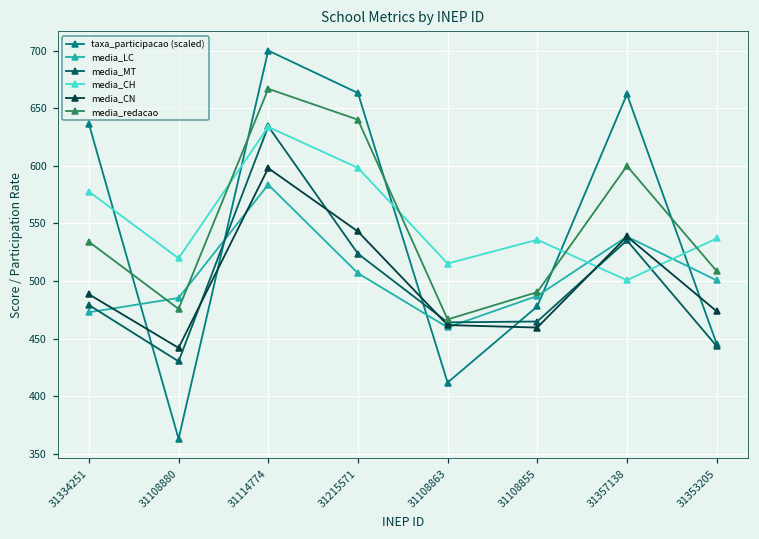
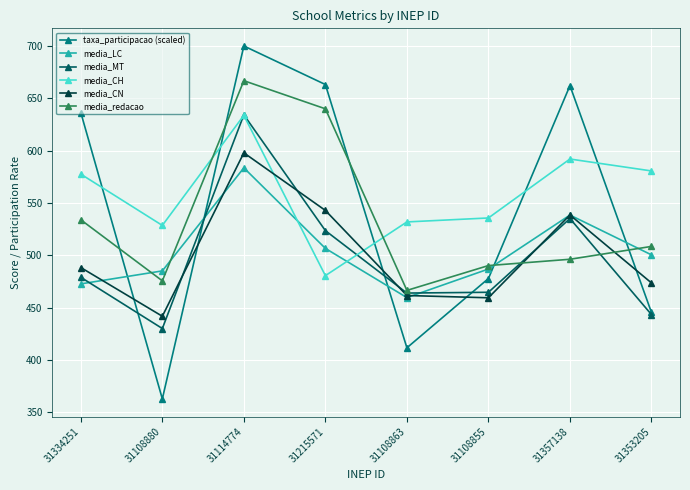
  {
    "media_LC": {
      "31334251": 473,
      "31108880": 485,
      "31114774": 584,
      "31215571": 507,
      "31108855": 487,
      "31353205": 501
    },
    "media_CH": {
      "31334251": 578,
-     "31108880": 520,
-     "31215571": 598,
-     "31108863": 515,
+     "31108880": 529,
+     "31215571": 481,
+     "31108863": 532,
      "31108855": 536,
-     "31357138": 501,
-     "31353205": 537
+     "31357138": 592,
+     "31353205": 581
    },
    "media_redacao": {
      "31334251": 534,
      "31108880": 476,
      "31114774": 667,
      "31215571": 640,
      "31108863": 467,
      "31108855": 490,
-     "31357138": 600,
+     "31357138": 496,
      "31353205": 509
    }
  }
